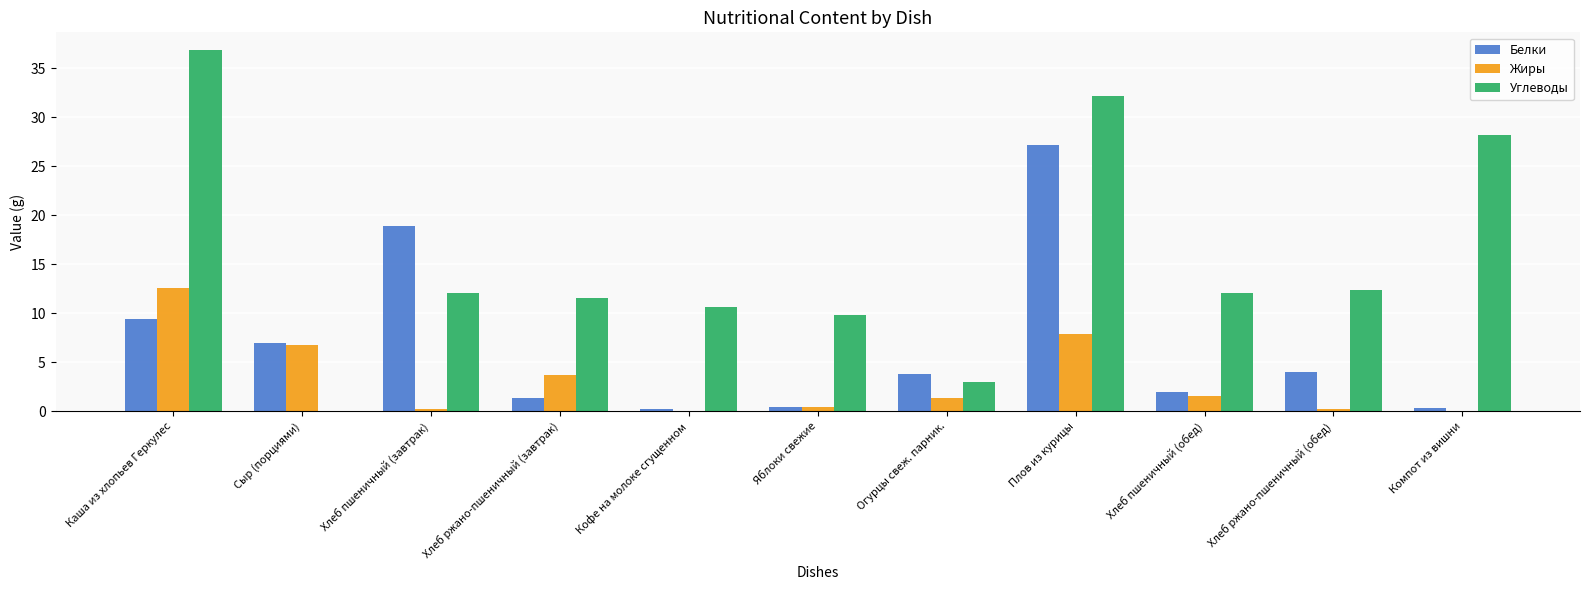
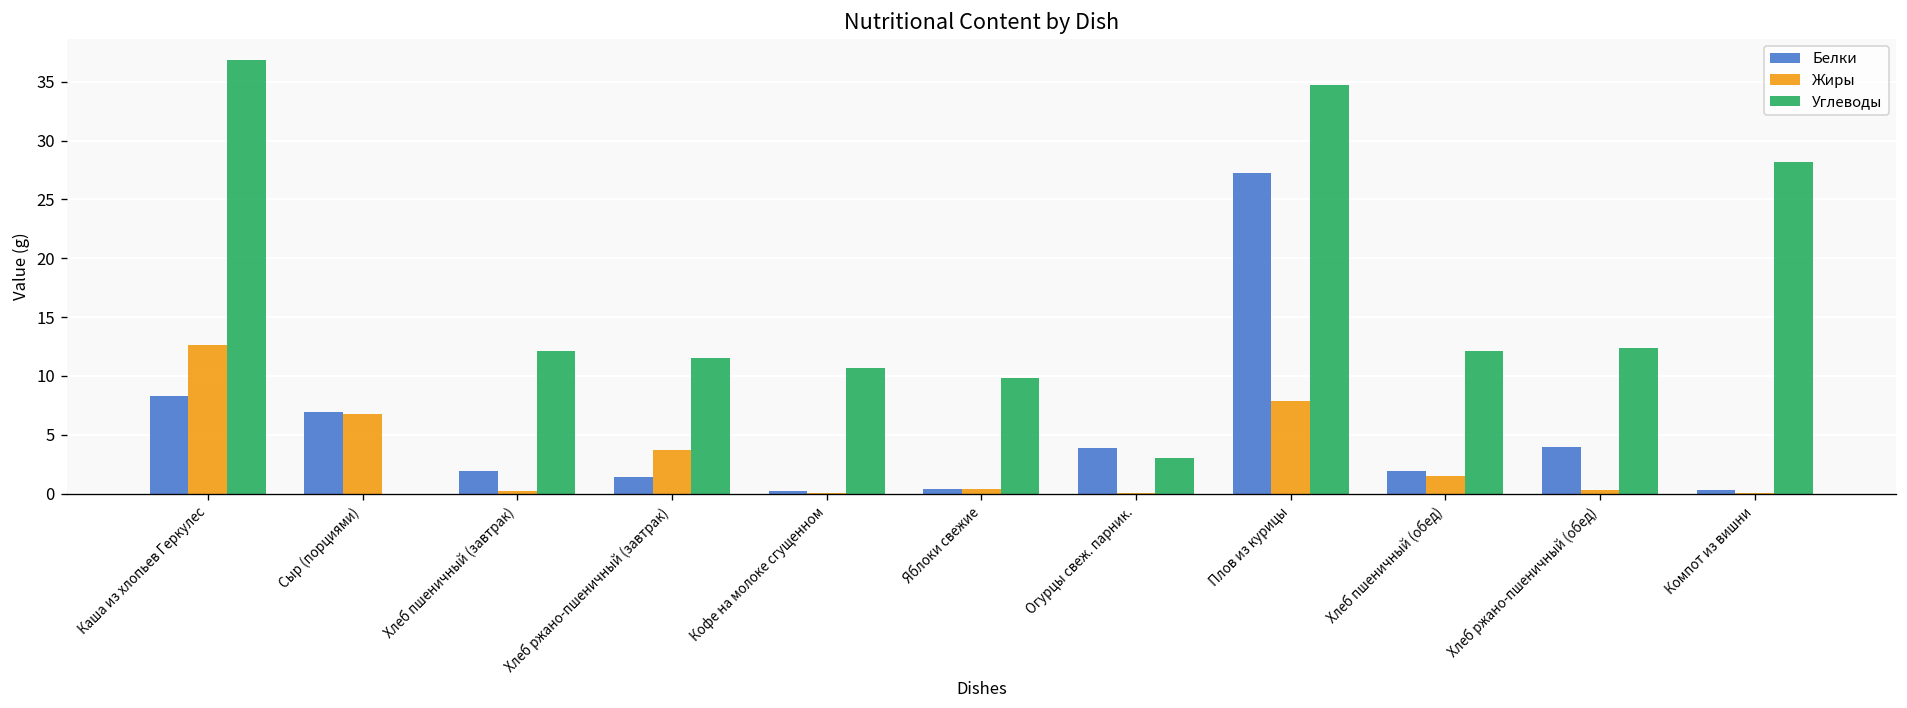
  {
    "Белки": {
-     "Каша из хлопьев Геркулес": 9,
+     "Каша из хлопьев Геркулес": 8,
      "Сыр (порциями)": 7,
-     "Хлеб пшеничный (завтрак)": 19,
+     "Хлеб пшеничный (завтрак)": 2,
      "Хлеб ржано-пшеничный (завтрак)": 1,
      "Кофе на молоке сгущенном": 0,
      "Яблоки свежие": 0,
      "Огурцы свеж. парник.": 4,
      "Плов из курицы": 27,
      "Хлеб пшеничный (обед)": 2,
      "Хлеб ржано-пшеничный (обед)": 4,
      "Компот из вишни": 0
    },
    "Жиры": {
      "Каша из хлопьев Геркулес": 13,
      "Сыр (порциями)": 7,
      "Хлеб пшеничный (завтрак)": 0,
      "Хлеб ржано-пшеничный (завтрак)": 4,
      "Яблоки свежие": 0,
-     "Огурцы свеж. парник.": 1,
+     "Огурцы свеж. парник.": 0,
      "Плов из курицы": 8,
      "Хлеб пшеничный (обед)": 2,
      "Хлеб ржано-пшеничный (обед)": 0
    },
    "Углеводы": {
      "Каша из хлопьев Геркулес": 37,
      "Сыр (порциями)": 0,
      "Хлеб пшеничный (завтрак)": 12,
      "Хлеб ржано-пшеничный (завтрак)": 12,
      "Кофе на молоке сгущенном": 11,
      "Яблоки свежие": 10,
      "Огурцы свеж. парник.": 3,
-     "Плов из курицы": 32,
+     "Плов из курицы": 35,
      "Хлеб пшеничный (обед)": 12,
      "Хлеб ржано-пшеничный (обед)": 12,
      "Компот из вишни": 28
    }
  }
